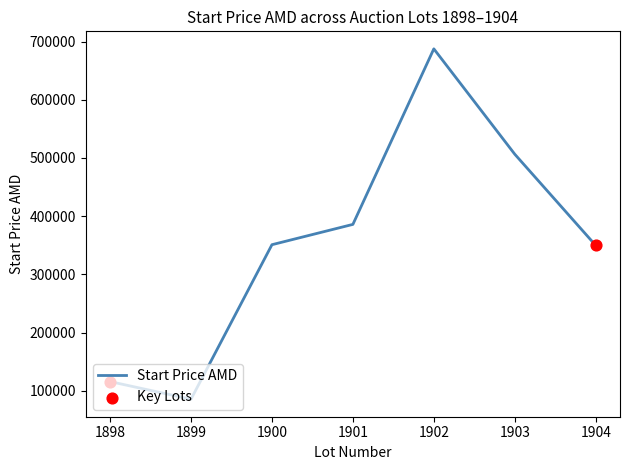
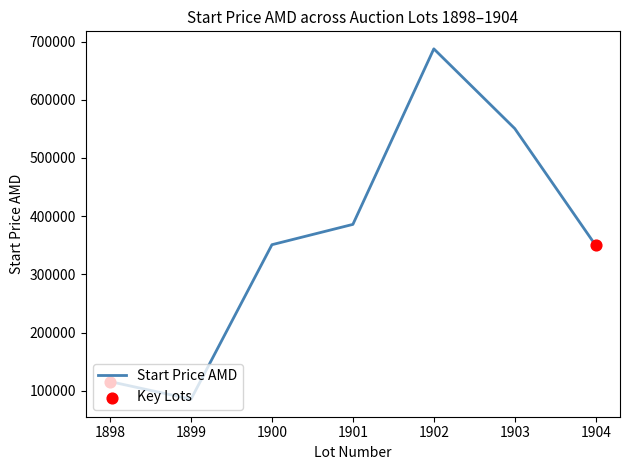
  {
    "Start Price AMD": {
      "1900": 350000,
      "1901": 390000,
      "1902": 690000,
-     "1903": 510000
+     "1903": 550000
    }
  }
